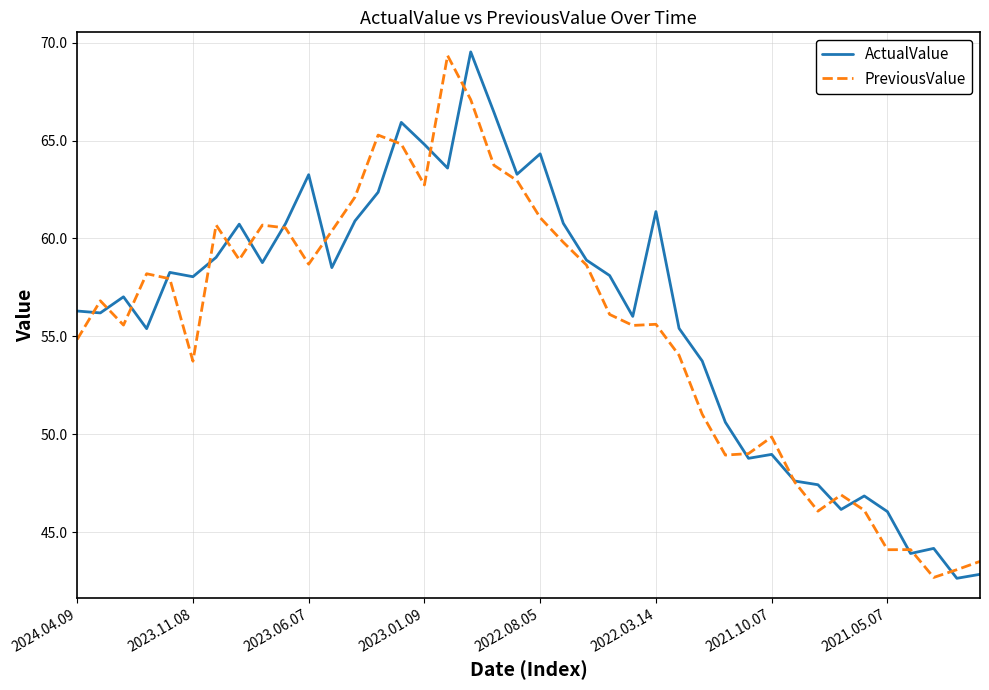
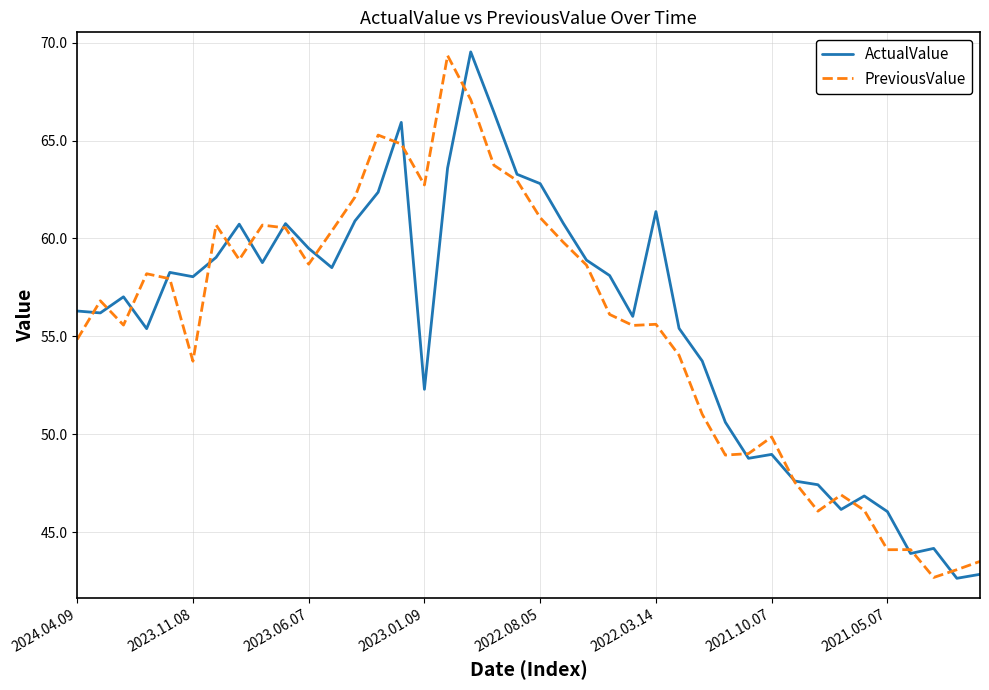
  {
    "ActualValue": {
      "2024.04.09": 56.3,
      "2023.11.08": 58.0,
-     "2023.06.07": 63.3,
-     "2023.01.09": 64.8,
-     "2022.08.05": 64.3,
+     "2023.06.07": 59.5,
+     "2023.01.09": 52.3,
+     "2022.08.05": 62.8,
      "2022.03.14": 61.4,
      "2021.10.07": 49.0,
      "2021.05.07": 46.1
    },
    "PreviousValue": {
      "2024.04.09": 54.8,
      "2023.11.08": 53.7,
      "2023.06.07": 58.7,
      "2023.01.09": 62.7,
      "2022.08.05": 61.1,
      "2022.03.14": 55.6,
      "2021.10.07": 49.9,
      "2021.05.07": 44.1
    }
  }
